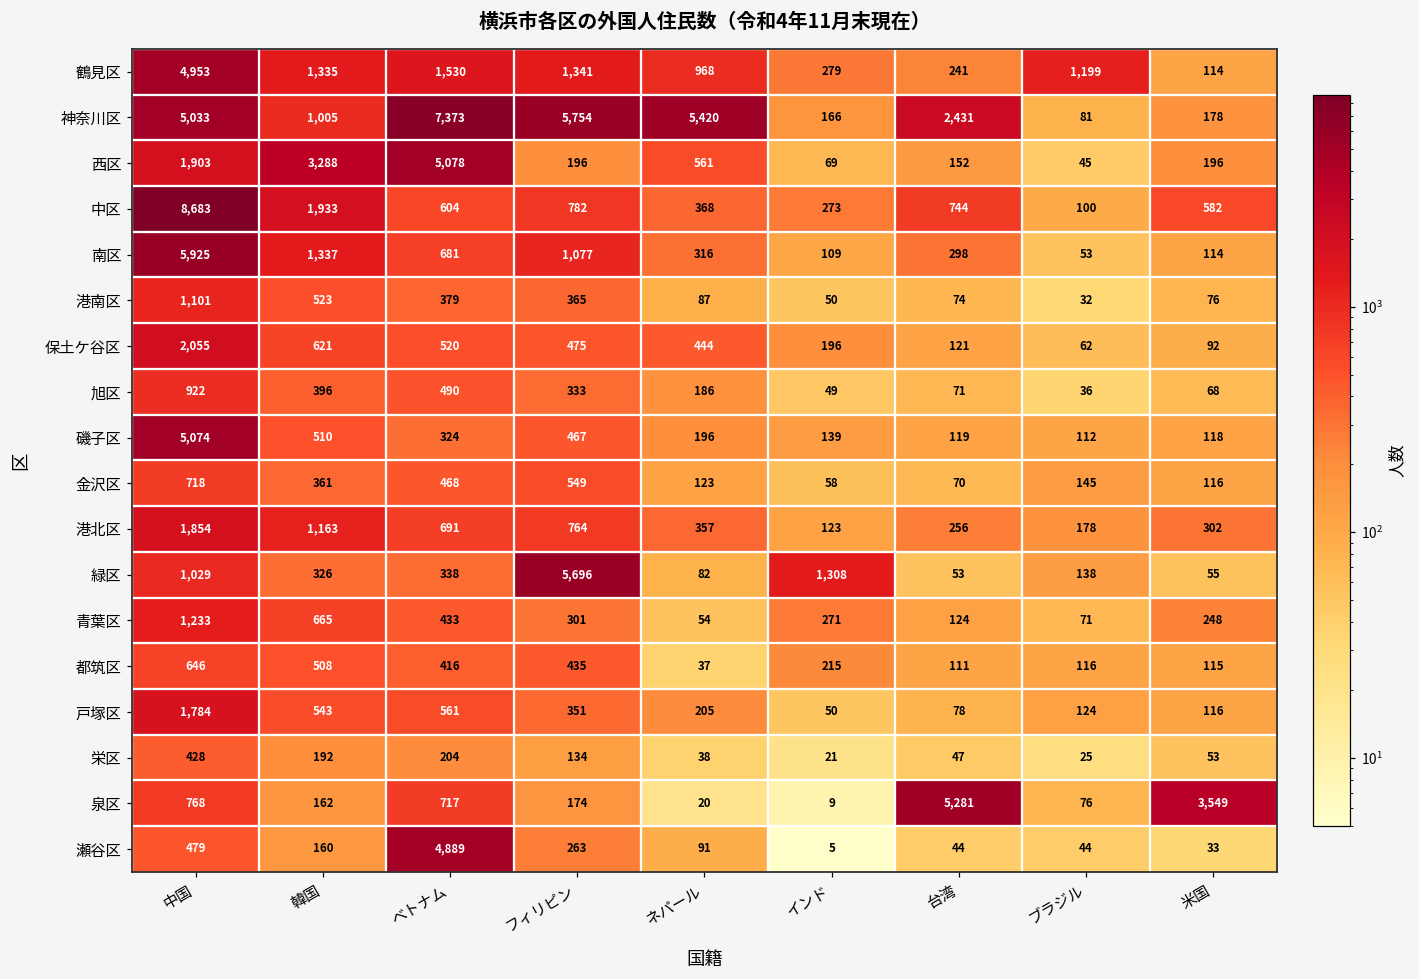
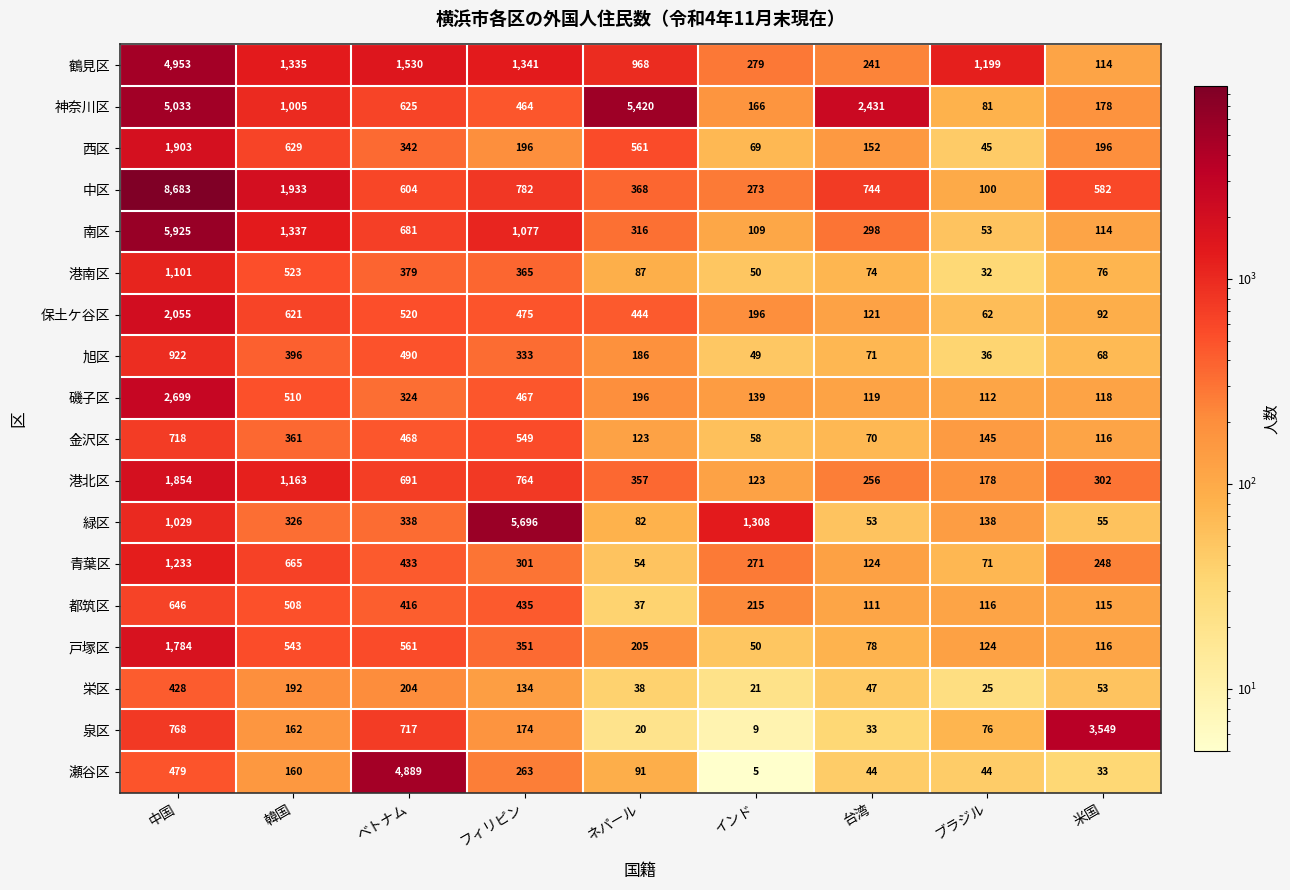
  {
    "鶴見区": {
      "中国": "4,953",
      "韓国": "1,335",
      "ベトナム": "1,530",
      "フィリピン": "1,341",
      "ネパール": "968",
      "インド": "279",
      "台湾": "241",
      "ブラジル": "1,199",
      "米国": "114"
    },
    "神奈川区": {
      "中国": "5,033",
      "韓国": "1,005",
-     "ベトナム": "7,373",
-     "フィリピン": "5,754",
+     "ベトナム": "625",
+     "フィリピン": "464",
      "ネパール": "5,420",
      "インド": "166",
      "台湾": "2,431",
      "ブラジル": "81",
      "米国": "178"
    },
    "西区": {
      "中国": "1,903",
-     "韓国": "3,288",
-     "ベトナム": "5,078",
+     "韓国": "629",
+     "ベトナム": "342",
      "フィリピン": "196",
      "ネパール": "561",
      "インド": "69",
      "台湾": "152",
      "ブラジル": "45",
      "米国": "196"
    },
    "中区": {
      "中国": "8,683",
      "韓国": "1,933",
      "ベトナム": "604",
      "フィリピン": "782",
      "ネパール": "368",
      "インド": "273",
      "台湾": "744",
      "ブラジル": "100",
      "米国": "582"
    },
    "南区": {
      "中国": "5,925",
      "韓国": "1,337",
      "ベトナム": "681",
      "フィリピン": "1,077",
      "ネパール": "316",
      "インド": "109",
      "台湾": "298",
      "ブラジル": "53",
      "米国": "114"
    },
    "港南区": {
      "中国": "1,101",
      "韓国": "523",
      "ベトナム": "379",
      "フィリピン": "365",
      "ネパール": "87",
      "インド": "50",
      "台湾": "74",
      "ブラジル": "32",
      "米国": "76"
    },
    "保土ケ谷区": {
      "中国": "2,055",
      "韓国": "621",
      "ベトナム": "520",
      "フィリピン": "475",
      "ネパール": "444",
      "インド": "196",
      "台湾": "121",
      "ブラジル": "62",
      "米国": "92"
    },
    "旭区": {
      "中国": "922",
      "韓国": "396",
      "ベトナム": "490",
      "フィリピン": "333",
      "ネパール": "186",
      "インド": "49",
      "台湾": "71",
      "ブラジル": "36",
      "米国": "68"
    },
    "磯子区": {
-     "中国": "5,074",
+     "中国": "2,699",
      "韓国": "510",
      "ベトナム": "324",
      "フィリピン": "467",
      "ネパール": "196",
      "インド": "139",
      "台湾": "119",
      "ブラジル": "112",
      "米国": "118"
    },
    "金沢区": {
      "中国": "718",
      "韓国": "361",
      "ベトナム": "468",
      "フィリピン": "549",
      "ネパール": "123",
      "インド": "58",
      "台湾": "70",
      "ブラジル": "145",
      "米国": "116"
    },
    "港北区": {
      "中国": "1,854",
      "韓国": "1,163",
      "ベトナム": "691",
      "フィリピン": "764",
      "ネパール": "357",
      "インド": "123",
      "台湾": "256",
      "ブラジル": "178",
      "米国": "302"
    },
    "緑区": {
      "中国": "1,029",
      "韓国": "326",
      "ベトナム": "338",
      "フィリピン": "5,696",
      "ネパール": "82",
      "インド": "1,308",
      "台湾": "53",
      "ブラジル": "138",
      "米国": "55"
    },
    "青葉区": {
      "中国": "1,233",
      "韓国": "665",
      "ベトナム": "433",
      "フィリピン": "301",
      "ネパール": "54",
      "インド": "271",
      "台湾": "124",
      "ブラジル": "71",
      "米国": "248"
    },
    "都筑区": {
      "中国": "646",
      "韓国": "508",
      "ベトナム": "416",
      "フィリピン": "435",
      "ネパール": "37",
      "インド": "215",
      "台湾": "111",
      "ブラジル": "116",
      "米国": "115"
    },
    "戸塚区": {
      "中国": "1,784",
      "韓国": "543",
      "ベトナム": "561",
      "フィリピン": "351",
      "ネパール": "205",
      "インド": "50",
      "台湾": "78",
      "ブラジル": "124",
      "米国": "116"
    },
    "栄区": {
      "中国": "428",
      "韓国": "192",
      "ベトナム": "204",
      "フィリピン": "134",
      "ネパール": "38",
      "インド": "21",
      "台湾": "47",
      "ブラジル": "25",
      "米国": "53"
    },
    "泉区": {
      "中国": "768",
      "韓国": "162",
      "ベトナム": "717",
      "フィリピン": "174",
      "ネパール": "20",
      "インド": "9",
-     "台湾": "5,281",
+     "台湾": "33",
      "ブラジル": "76",
      "米国": "3,549"
    },
    "瀬谷区": {
      "中国": "479",
      "韓国": "160",
      "ベトナム": "4,889",
      "フィリピン": "263",
      "ネパール": "91",
      "インド": "5",
      "台湾": "44",
      "ブラジル": "44",
      "米国": "33"
    }
  }
